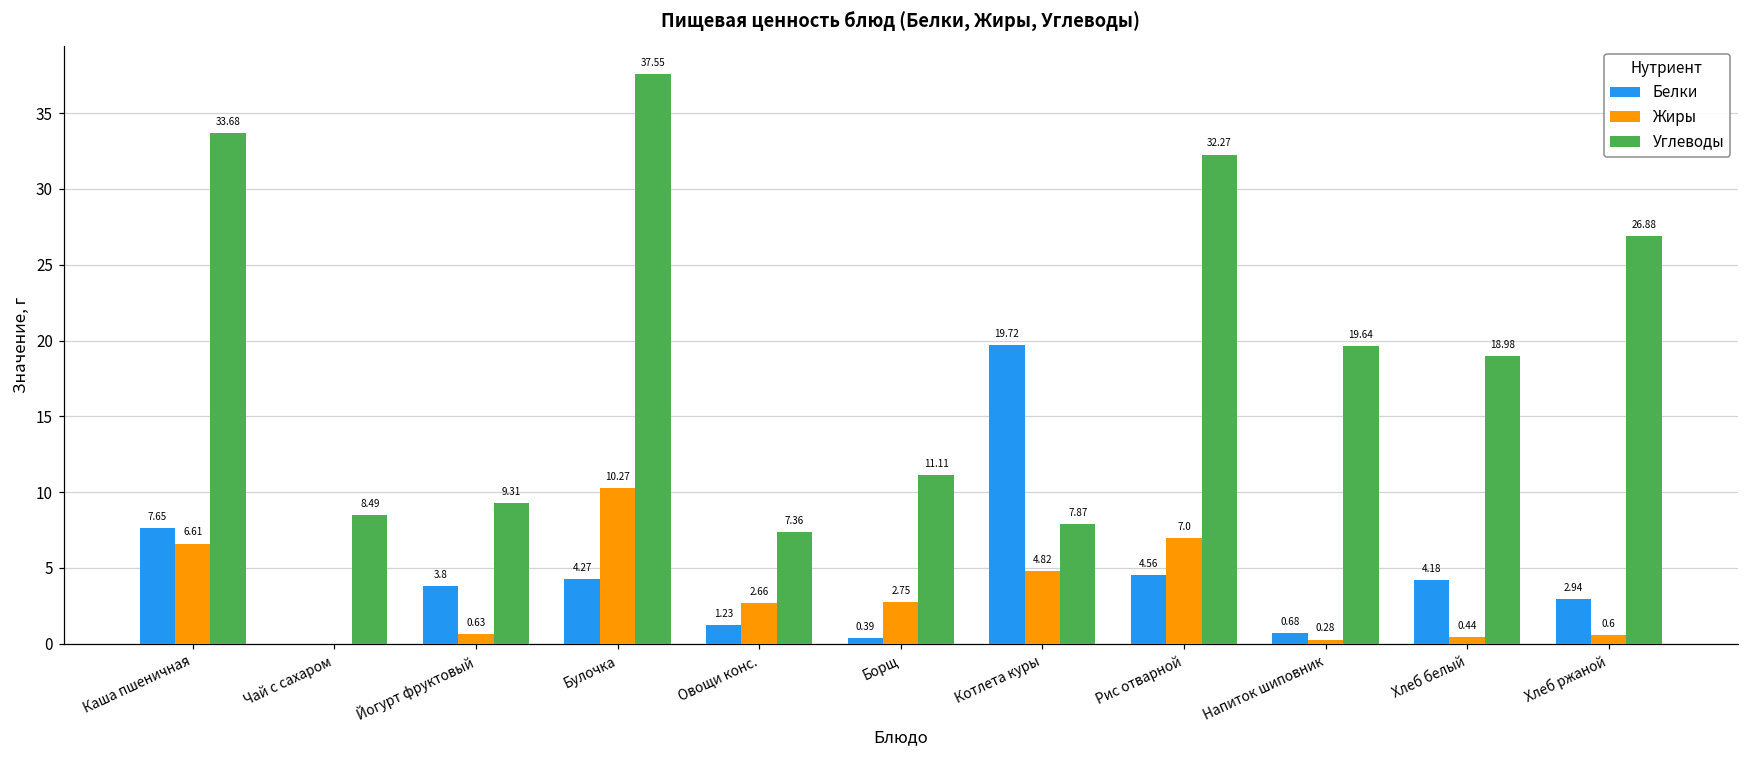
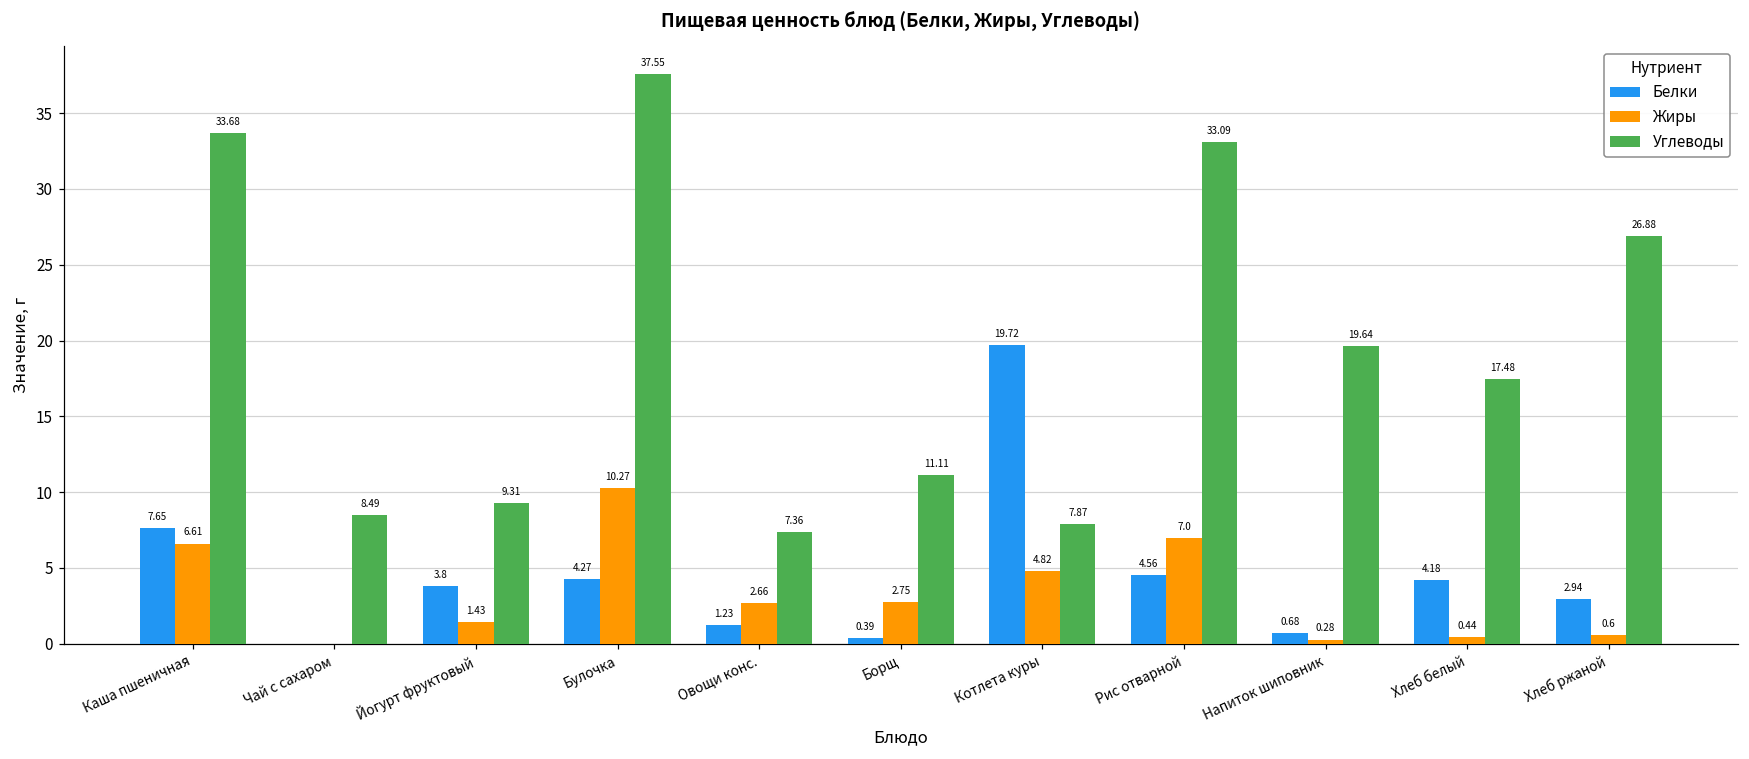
  {
    "Белки": {
      "Каша пшеничная": 7.65,
      "Йогурт фруктовый": 3.8,
      "Булочка": 4.27,
      "Овощи конс.": 1.23,
      "Борщ": 0.39,
      "Котлета куры": 19.72,
      "Рис отварной": 4.56,
      "Напиток шиповник": 0.68,
      "Хлеб белый": 4.18,
      "Хлеб ржаной": 2.94
    },
    "Жиры": {
      "Каша пшеничная": 6.61,
-     "Йогурт фруктовый": 0.63,
+     "Йогурт фруктовый": 1.43,
      "Булочка": 10.27,
      "Овощи конс.": 2.66,
      "Борщ": 2.75,
      "Котлета куры": 4.82,
      "Рис отварной": 7.0,
      "Напиток шиповник": 0.28,
      "Хлеб белый": 0.44,
      "Хлеб ржаной": 0.6
    },
    "Углеводы": {
      "Каша пшеничная": 33.68,
      "Чай с сахаром": 8.49,
      "Йогурт фруктовый": 9.31,
      "Булочка": 37.55,
      "Овощи конс.": 7.36,
      "Борщ": 11.11,
      "Котлета куры": 7.87,
-     "Рис отварной": 32.27,
+     "Рис отварной": 33.09,
      "Напиток шиповник": 19.64,
-     "Хлеб белый": 18.98,
+     "Хлеб белый": 17.48,
      "Хлеб ржаной": 26.88
    }
  }
